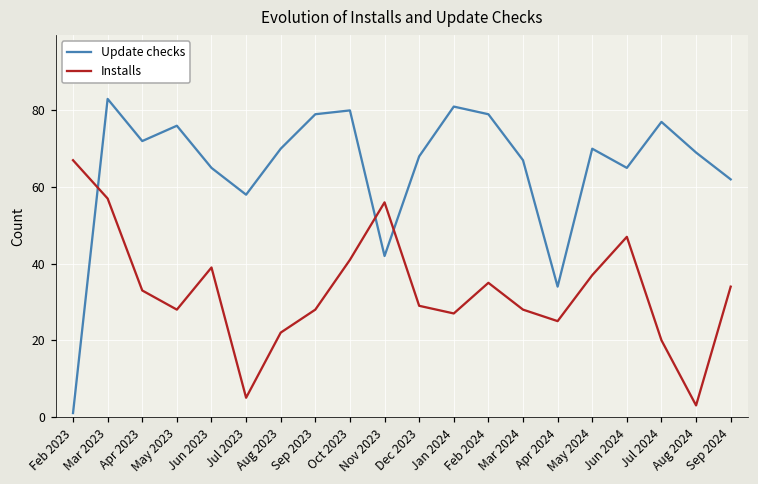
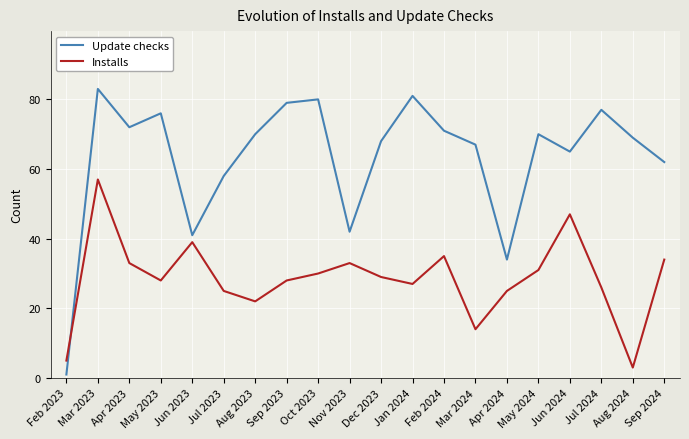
  {
    "Update checks": {
      "Feb 2023": 1,
      "Mar 2023": 83,
      "Apr 2023": 72,
      "May 2023": 76,
-     "Jun 2023": 65,
+     "Jun 2023": 41,
      "Jul 2023": 58,
      "Aug 2023": 70,
      "Sep 2023": 79,
      "Oct 2023": 80,
      "Nov 2023": 42,
      "Dec 2023": 68,
      "Jan 2024": 81,
-     "Feb 2024": 79,
+     "Feb 2024": 71,
      "Mar 2024": 67,
      "Apr 2024": 34,
      "May 2024": 70,
      "Jun 2024": 65,
      "Jul 2024": 77,
      "Aug 2024": 69,
      "Sep 2024": 62
    },
    "Installs": {
-     "Feb 2023": 67,
+     "Feb 2023": 5,
      "Mar 2023": 57,
      "Apr 2023": 33,
      "May 2023": 28,
      "Jun 2023": 39,
-     "Jul 2023": 5,
+     "Jul 2023": 25,
      "Aug 2023": 22,
      "Sep 2023": 28,
-     "Oct 2023": 41,
-     "Nov 2023": 56,
+     "Oct 2023": 30,
+     "Nov 2023": 33,
      "Dec 2023": 29,
      "Jan 2024": 27,
      "Feb 2024": 35,
-     "Mar 2024": 28,
+     "Mar 2024": 14,
      "Apr 2024": 25,
-     "May 2024": 37,
+     "May 2024": 31,
      "Jun 2024": 47,
-     "Jul 2024": 20,
+     "Jul 2024": 26,
      "Aug 2024": 3,
      "Sep 2024": 34
    }
  }
